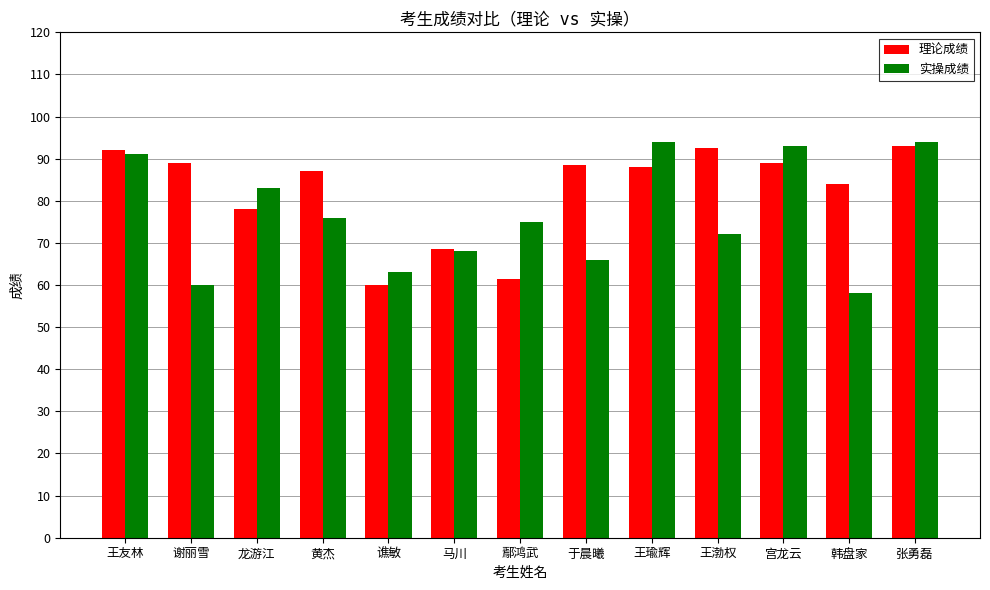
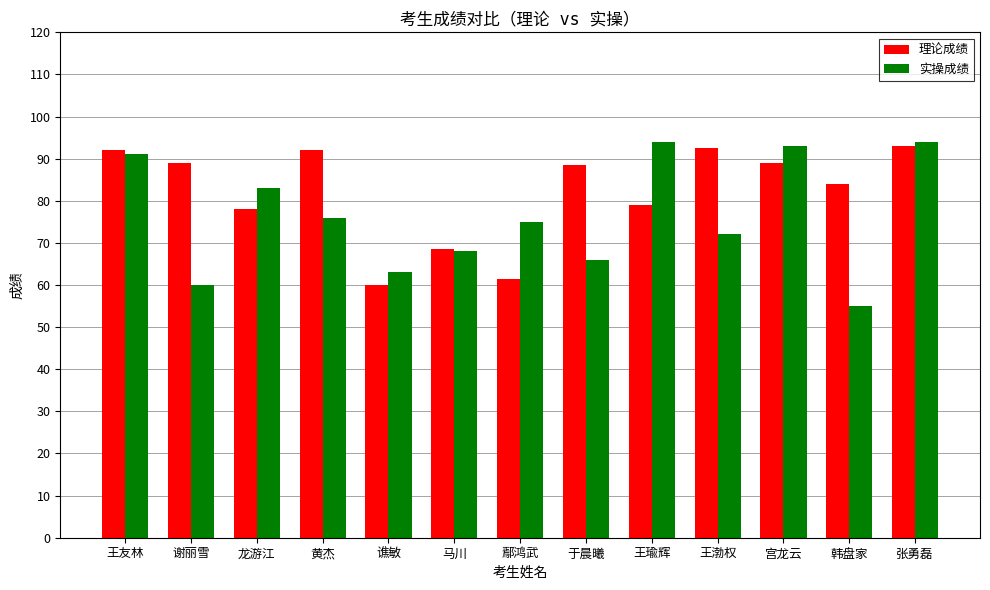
  {
    "理论成绩": {
      "王友林": 92,
      "谢丽雪": 89,
      "龙游江": 78,
-     "黄杰": 87,
+     "黄杰": 92,
      "谯敏": 60,
      "马川": 69,
      "鄢鸿武": 62,
      "于晨曦": 89,
-     "王瑜辉": 88,
+     "王瑜辉": 79,
      "王渤权": 93,
      "宫龙云": 89,
      "韩盘家": 84,
      "张勇磊": 93
    },
    "实操成绩": {
      "王友林": 91,
      "谢丽雪": 60,
      "龙游江": 83,
      "黄杰": 76,
      "谯敏": 63,
      "马川": 68,
      "鄢鸿武": 75,
      "于晨曦": 66,
      "王瑜辉": 94,
      "王渤权": 72,
      "宫龙云": 93,
-     "韩盘家": 58,
+     "韩盘家": 55,
      "张勇磊": 94
    }
  }
